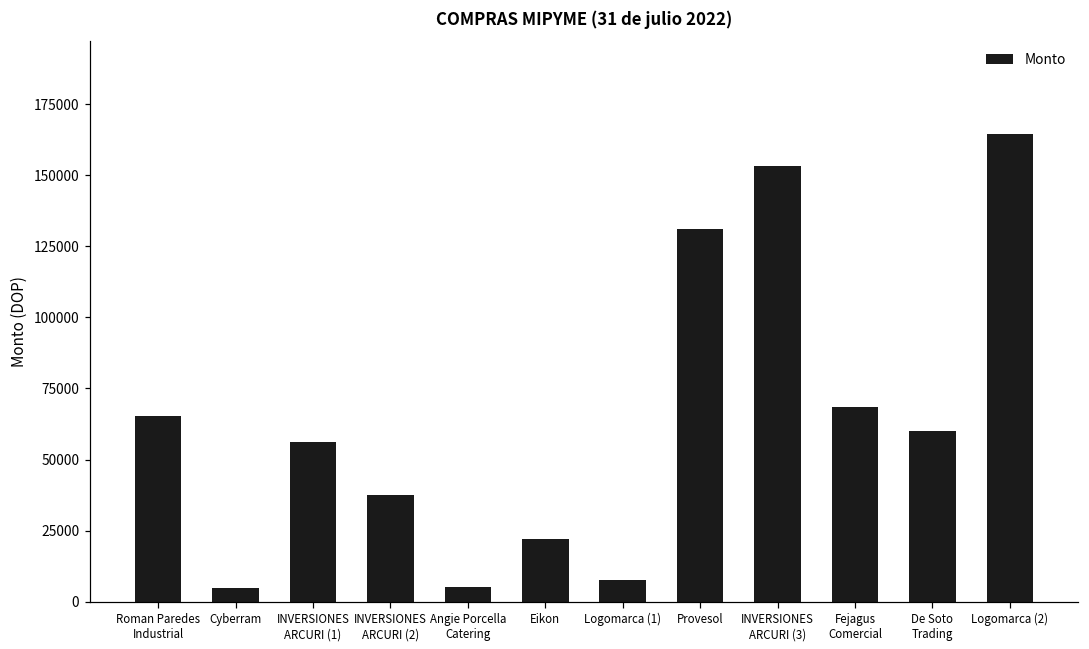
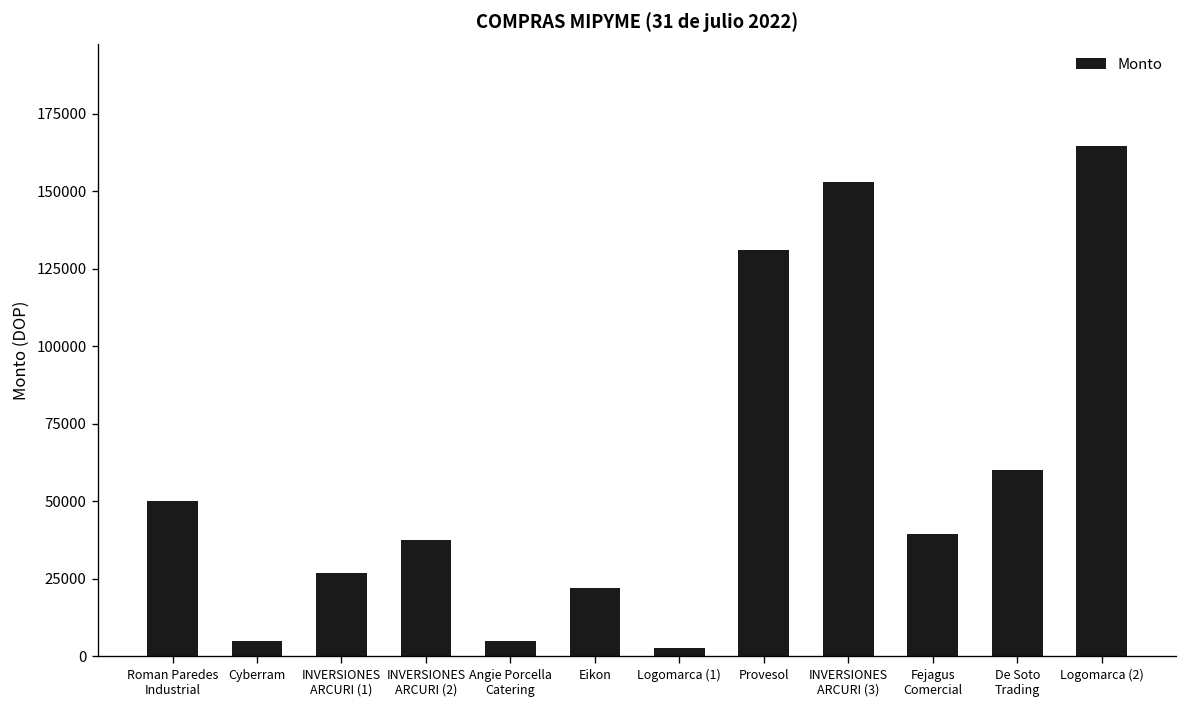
  {
-   "Roman Paredes Industrial": 65000,
+   "Roman Paredes Industrial": 50000,
    "Cyberram": 5000,
-   "INVERSIONES ARCURI (1)": 56000,
+   "INVERSIONES ARCURI (1)": 27000,
    "INVERSIONES ARCURI (2)": 38000,
    "Angie Porcella Catering": 5000,
    "Eikon": 22000,
-   "Logomarca (1)": 8000,
+   "Logomarca (1)": 3000,
    "Provesol": 131000,
    "INVERSIONES ARCURI (3)": 153000,
-   "Fejagus Comercial": 68000,
+   "Fejagus Comercial": 39000,
    "De Soto Trading": 60000,
    "Logomarca (2)": 165000
  }
